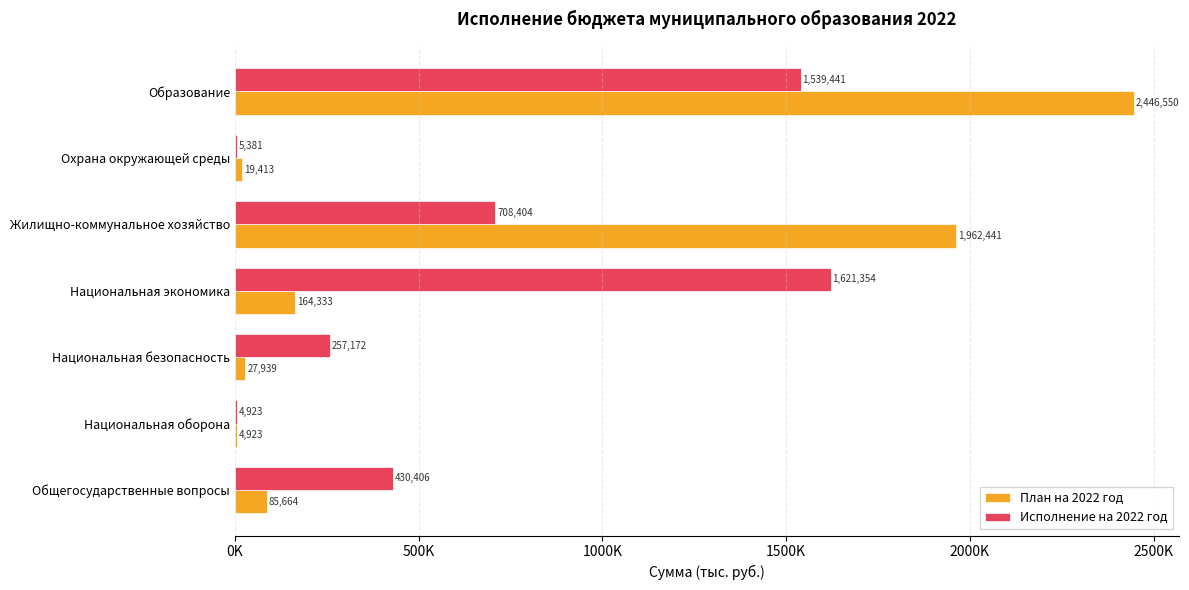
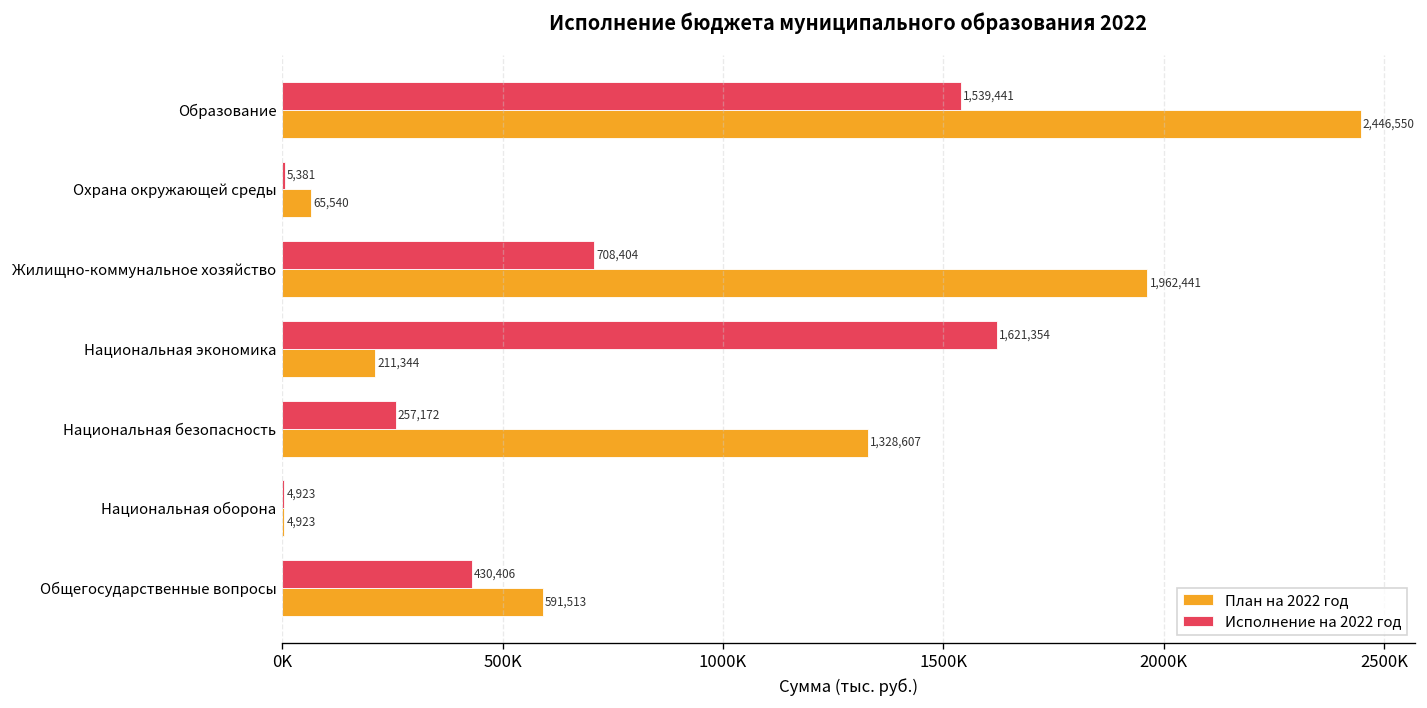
  {
    "План на 2022 год": {
      "Образование": "2,446,550",
-     "Охрана окружающей среды": "19,413",
+     "Охрана окружающей среды": "65,540",
      "Жилищно-коммунальное хозяйство": "1,962,441",
-     "Национальная экономика": "164,333",
-     "Национальная безопасность": "27,939",
+     "Национальная экономика": "211,344",
+     "Национальная безопасность": "1,328,607",
      "Национальная оборона": "4,923",
-     "Общегосударственные вопросы": "85,664"
+     "Общегосударственные вопросы": "591,513"
    },
    "Исполнение на 2022 год": {
      "Образование": "1,539,441",
      "Охрана окружающей среды": "5,381",
      "Жилищно-коммунальное хозяйство": "708,404",
      "Национальная экономика": "1,621,354",
      "Национальная безопасность": "257,172",
      "Национальная оборона": "4,923",
      "Общегосударственные вопросы": "430,406"
    }
  }
